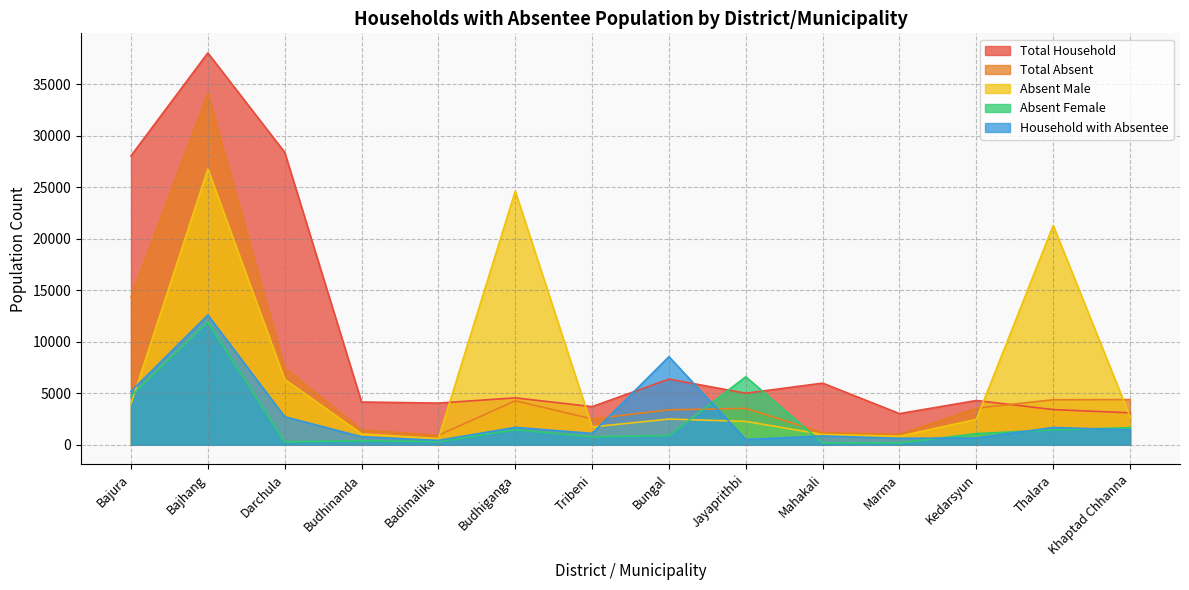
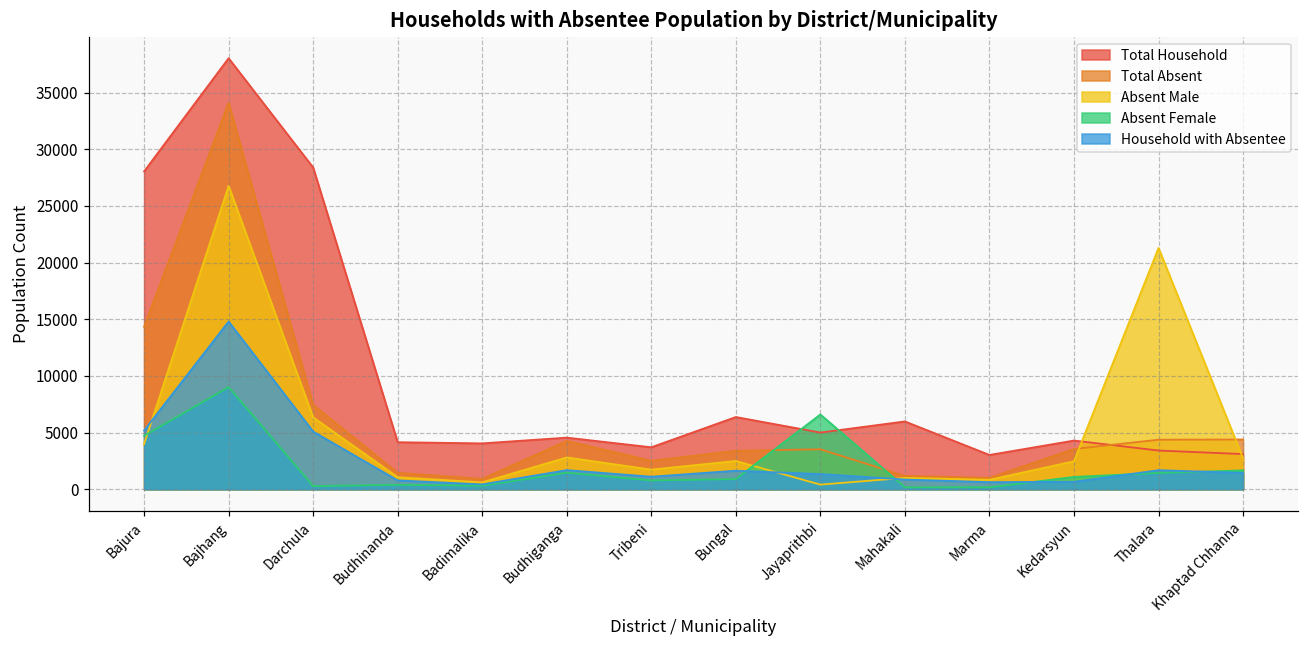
  {
    "Absent Male": {
      "Bajura": 4000,
      "Bajhang": 26800,
      "Darchula": 6300,
      "Budhinanda": 1100,
-     "Budhiganga": 24600,
+     "Budhiganga": 2800,
      "Tribeni": 1700,
      "Bungal": 2500,
-     "Jayaprithbi": 2300,
+     "Jayaprithbi": 400,
      "Kedarsyun": 2500,
      "Thalara": 21300,
      "Khaptad Chhanna": 2700
    },
    "Absent Female": {
      "Bajura": 4700,
-     "Bajhang": 11900,
+     "Bajhang": 9000,
      "Darchula": 300,
      "Budhinanda": 400,
      "Tribeni": 800,
      "Bungal": 900,
      "Jayaprithbi": 6600,
      "Mahakali": 200,
      "Marma": 200,
      "Kedarsyun": 1100
    },
    "Household with Absentee": {
      "Bajura": 5200,
-     "Bajhang": 12600,
-     "Darchula": 2700,
+     "Bajhang": 14800,
+     "Darchula": 5100,
      "Budhinanda": 800,
      "Tribeni": 1100,
-     "Bungal": 8500,
-     "Jayaprithbi": 500,
+     "Bungal": 1600,
+     "Jayaprithbi": 1300,
      "Kedarsyun": 700
    }
  }
